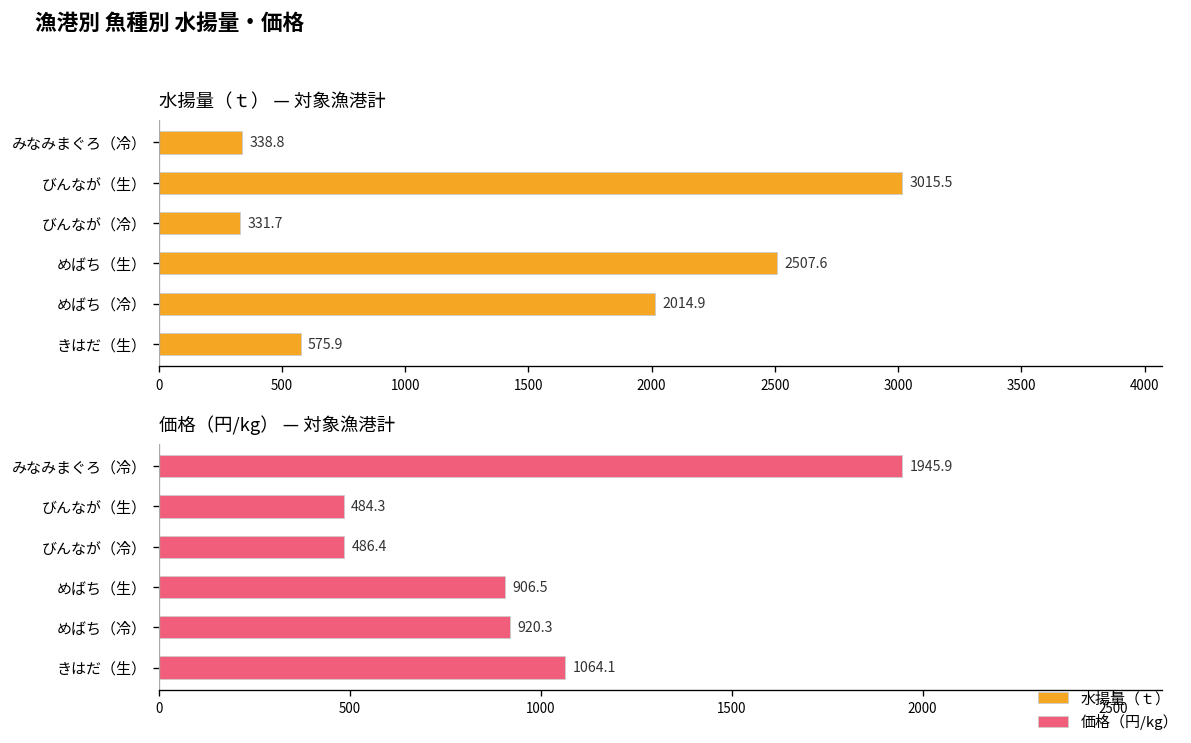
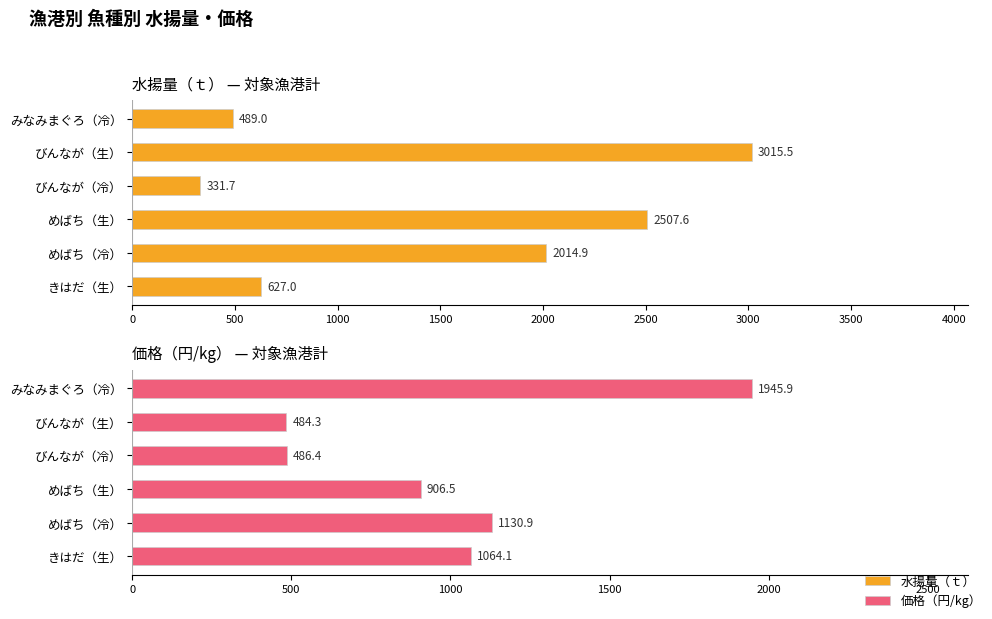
  {
    "水揚量（ｔ） — 対象漁港計": {
-     "みなみまぐろ（冷）": 338.8,
+     "みなみまぐろ（冷）": 489.0,
      "びんなが（生）": 3015.5,
      "びんなが（冷）": 331.7,
      "めばち（生）": 2507.6,
      "めばち（冷）": 2014.9,
-     "きはだ（生）": 575.9
+     "きはだ（生）": 627.0
    },
    "価格（円/kg） — 対象漁港計": {
      "みなみまぐろ（冷）": 1945.9,
      "びんなが（生）": 484.3,
      "びんなが（冷）": 486.4,
      "めばち（生）": 906.5,
-     "めばち（冷）": 920.3,
+     "めばち（冷）": 1130.9,
      "きはだ（生）": 1064.1
    }
  }
